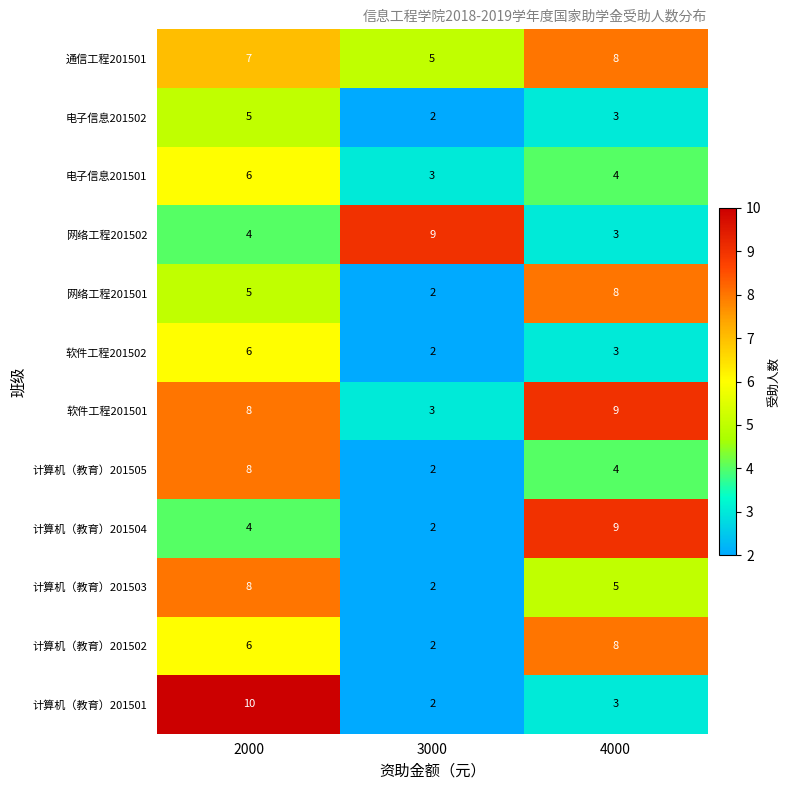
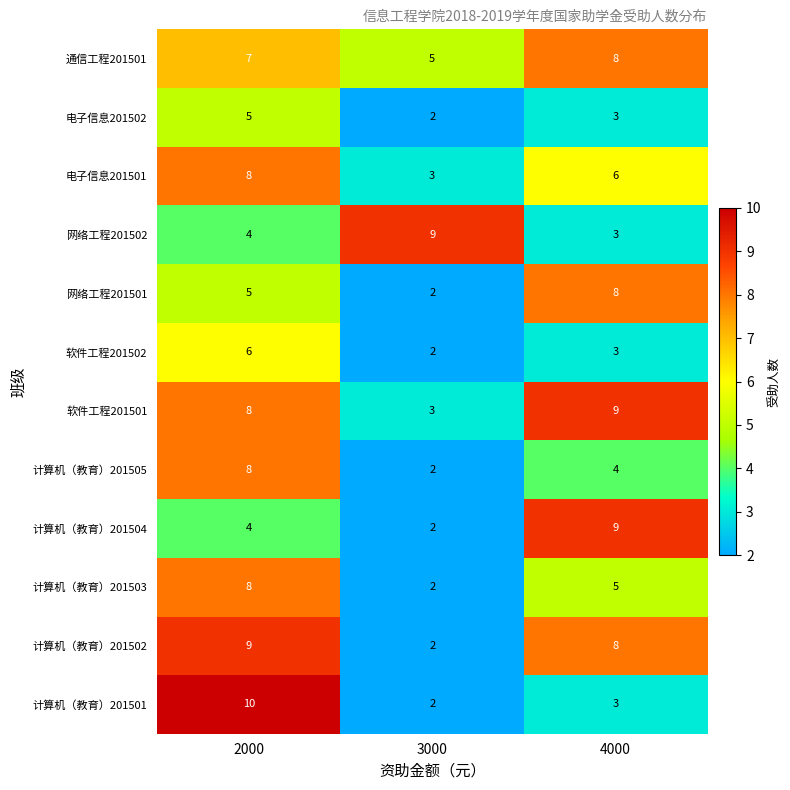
  {
    "通信工程201501": {
      "2000": 7,
      "3000": 5,
      "4000": 8
    },
    "电子信息201502": {
      "2000": 5,
      "3000": 2,
      "4000": 3
    },
    "电子信息201501": {
-     "2000": 6,
+     "2000": 8,
      "3000": 3,
-     "4000": 4
+     "4000": 6
    },
    "网络工程201502": {
      "2000": 4,
      "3000": 9,
      "4000": 3
    },
    "网络工程201501": {
      "2000": 5,
      "3000": 2,
      "4000": 8
    },
    "软件工程201502": {
      "2000": 6,
      "3000": 2,
      "4000": 3
    },
    "软件工程201501": {
      "2000": 8,
      "3000": 3,
      "4000": 9
    },
    "计算机（教育）201505": {
      "2000": 8,
      "3000": 2,
      "4000": 4
    },
    "计算机（教育）201504": {
      "2000": 4,
      "3000": 2,
      "4000": 9
    },
    "计算机（教育）201503": {
      "2000": 8,
      "3000": 2,
      "4000": 5
    },
    "计算机（教育）201502": {
-     "2000": 6,
+     "2000": 9,
      "3000": 2,
      "4000": 8
    },
    "计算机（教育）201501": {
      "2000": 10,
      "3000": 2,
      "4000": 3
    }
  }
